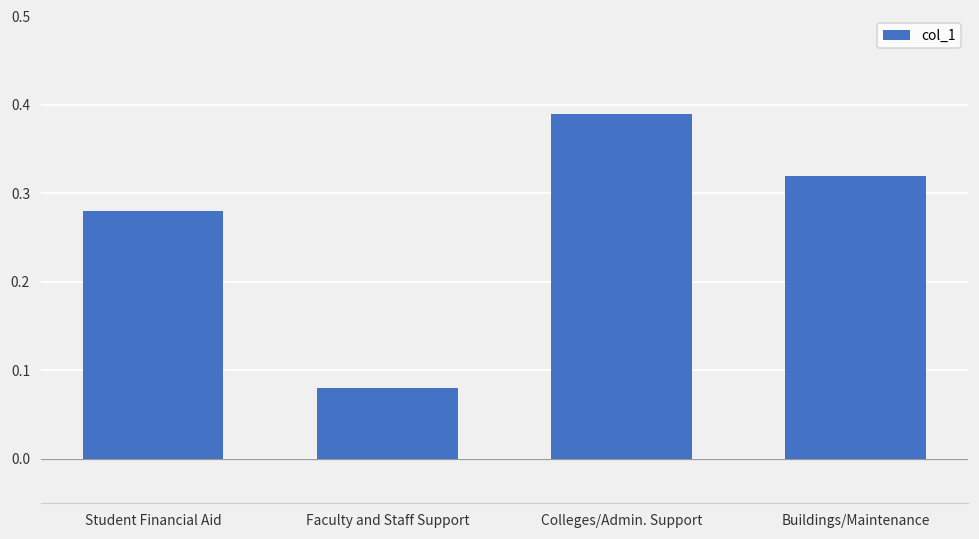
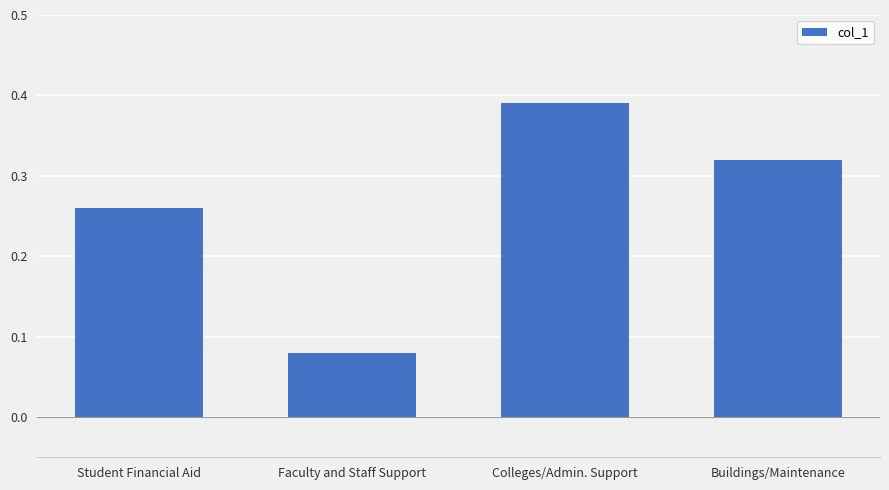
  {
-   "Student Financial Aid": 0.28,
+   "Student Financial Aid": 0.26,
    "Faculty and Staff Support": 0.08,
    "Colleges/Admin. Support": 0.39,
    "Buildings/Maintenance": 0.32
  }
